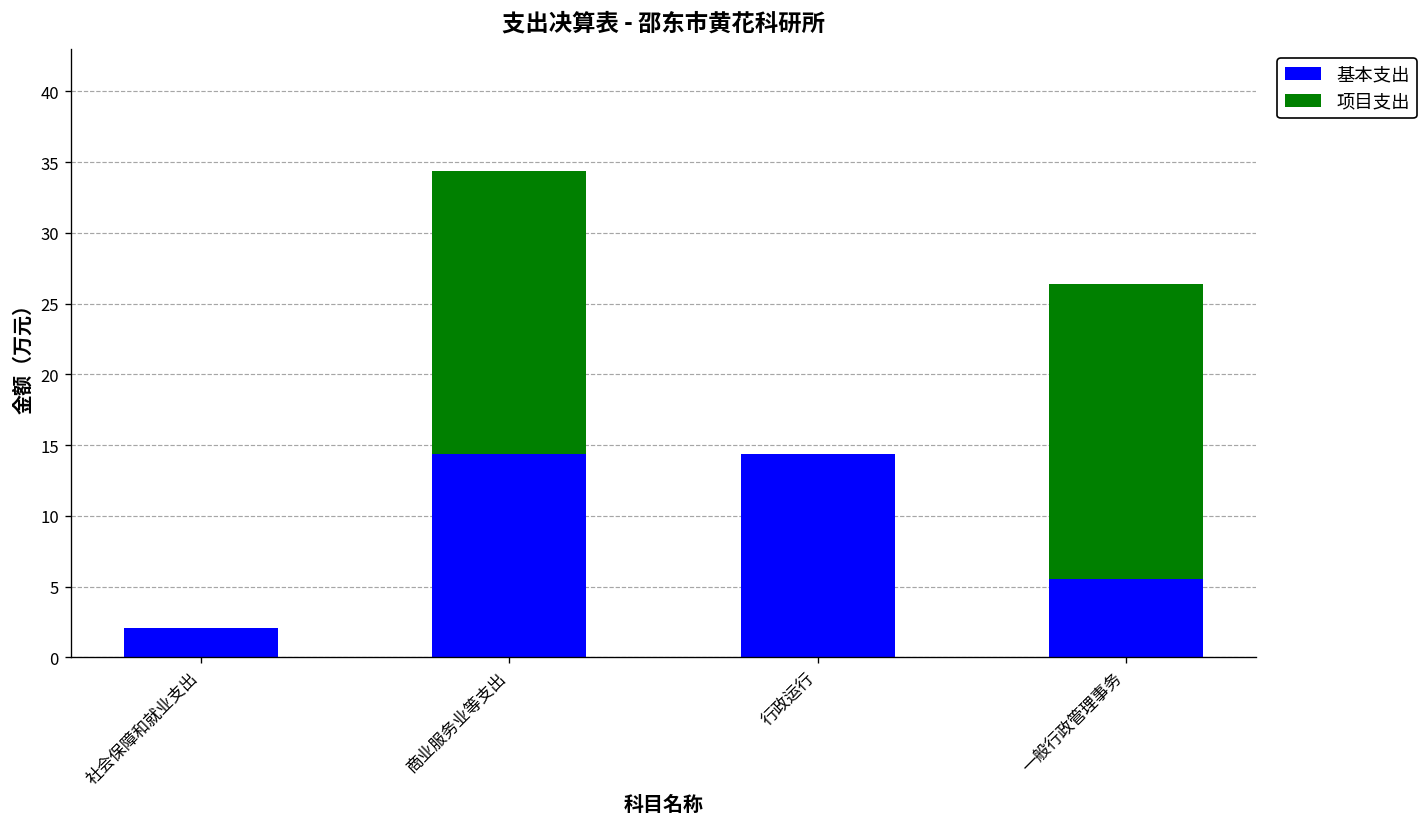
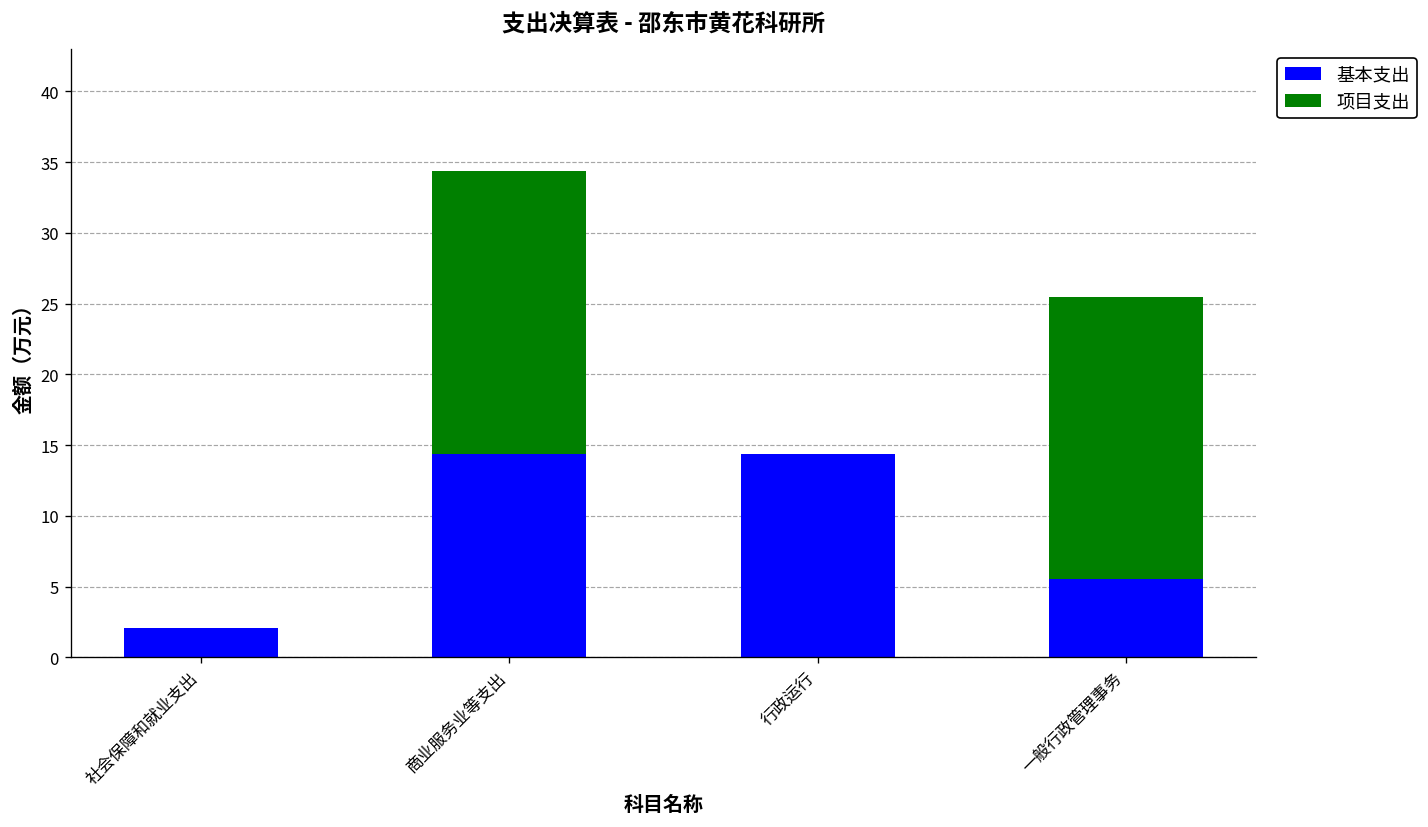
  {
    "基本支出": {
      "社会保障和就业支出": 2.1,
      "商业服务业等支出": 14.4,
      "行政运行": 14.4,
      "一般行政管理事务": 5.5
    },
    "项目支出": {
      "社会保障和就业支出": 0.0,
      "商业服务业等支出": 20.0,
      "行政运行": 0.0,
-     "一般行政管理事务": 20.9
+     "一般行政管理事务": 20.0
    }
  }
